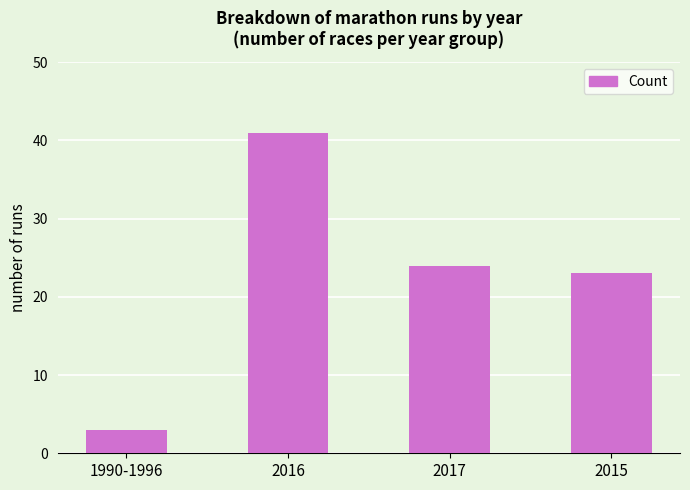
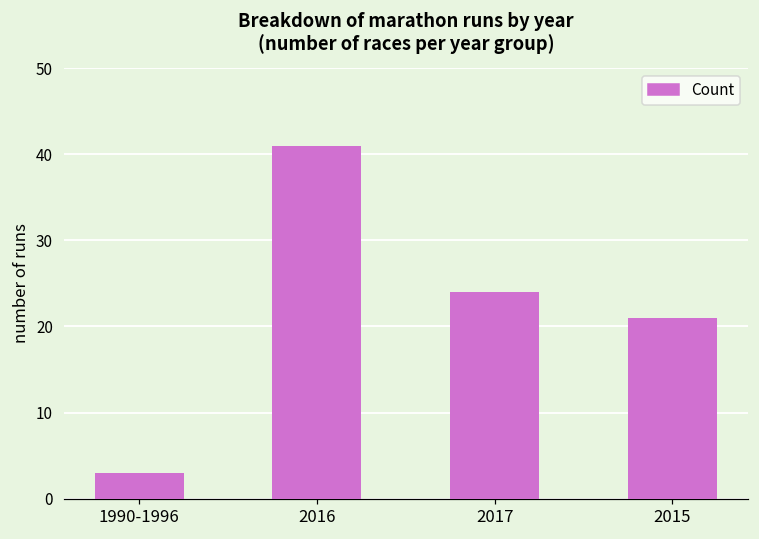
  {
    "1990-1996": 3,
    "2016": 41,
    "2017": 24,
-   "2015": 23
+   "2015": 21
  }
